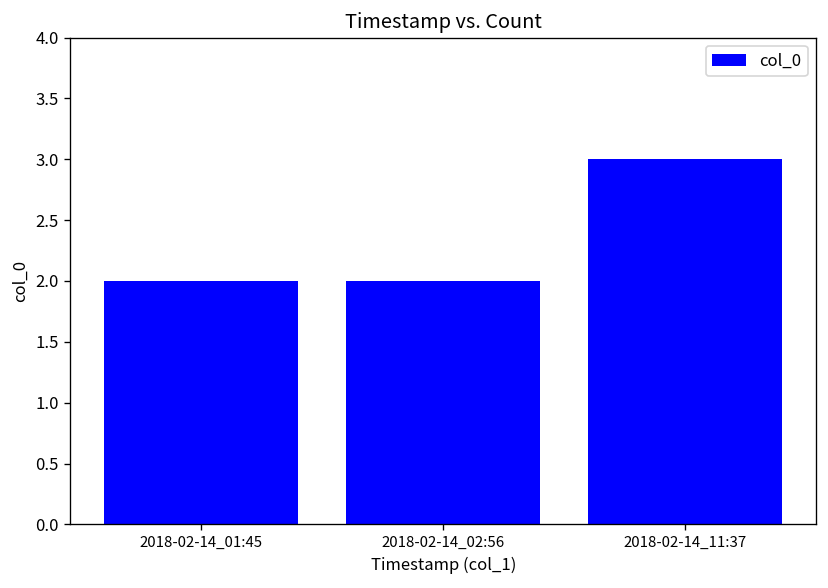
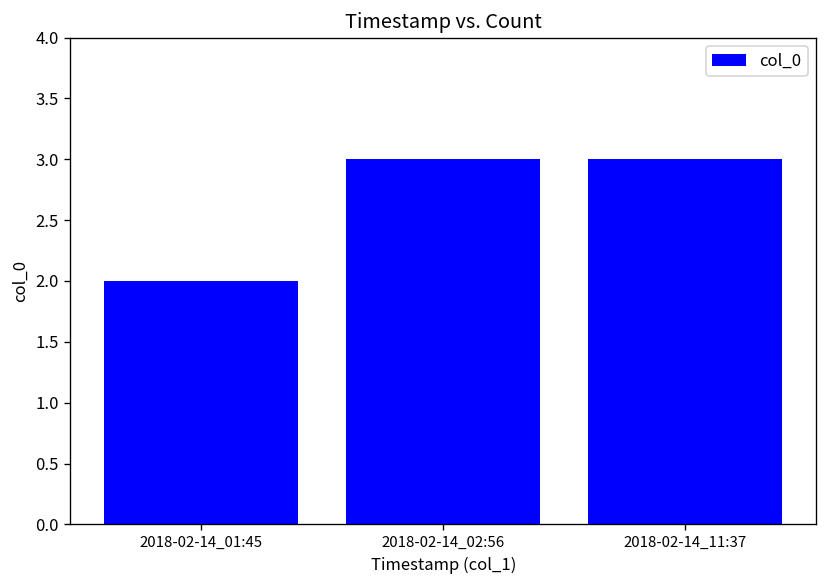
  {
    "2018-02-14_01:45": 2,
-   "2018-02-14_02:56": 2,
+   "2018-02-14_02:56": 3,
    "2018-02-14_11:37": 3
  }
